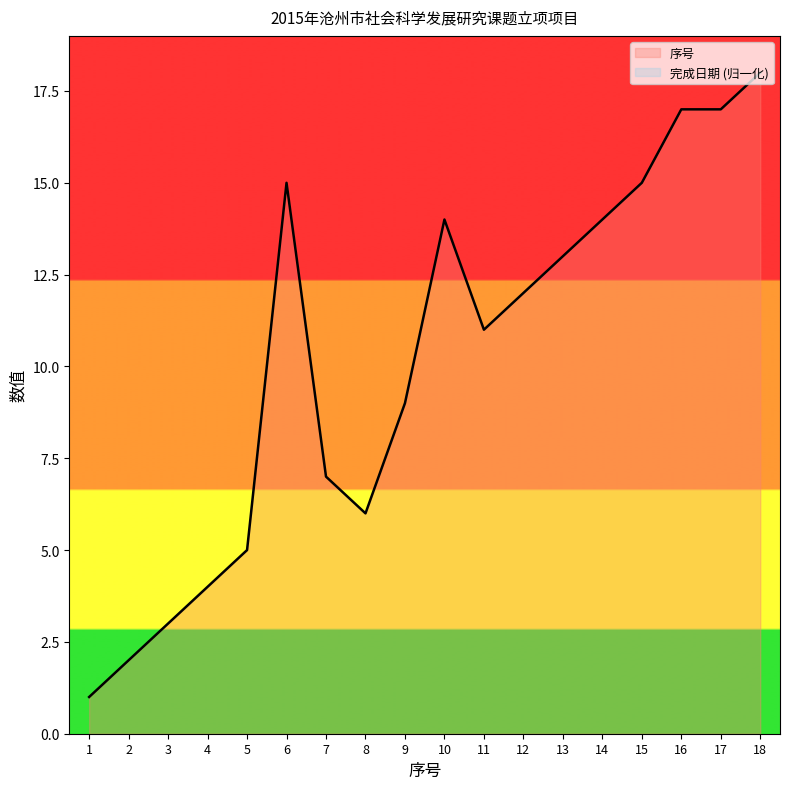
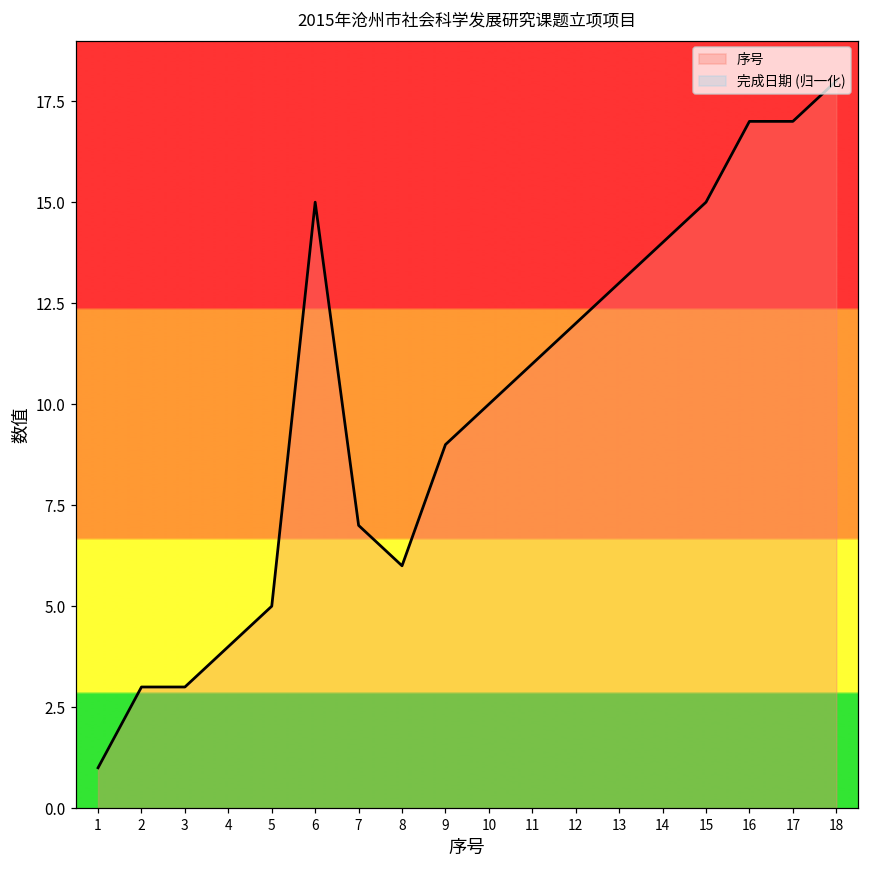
  {
    "1": 1,
-   "2": 2,
+   "2": 3,
    "3": 3,
    "4": 4,
    "5": 5,
    "6": 15,
    "7": 7,
    "8": 6,
    "9": 9,
-   "10": 14,
+   "10": 10,
    "11": 11,
    "12": 12,
    "13": 13,
    "14": 14,
    "15": 15,
    "16": 17,
    "17": 17
  }
